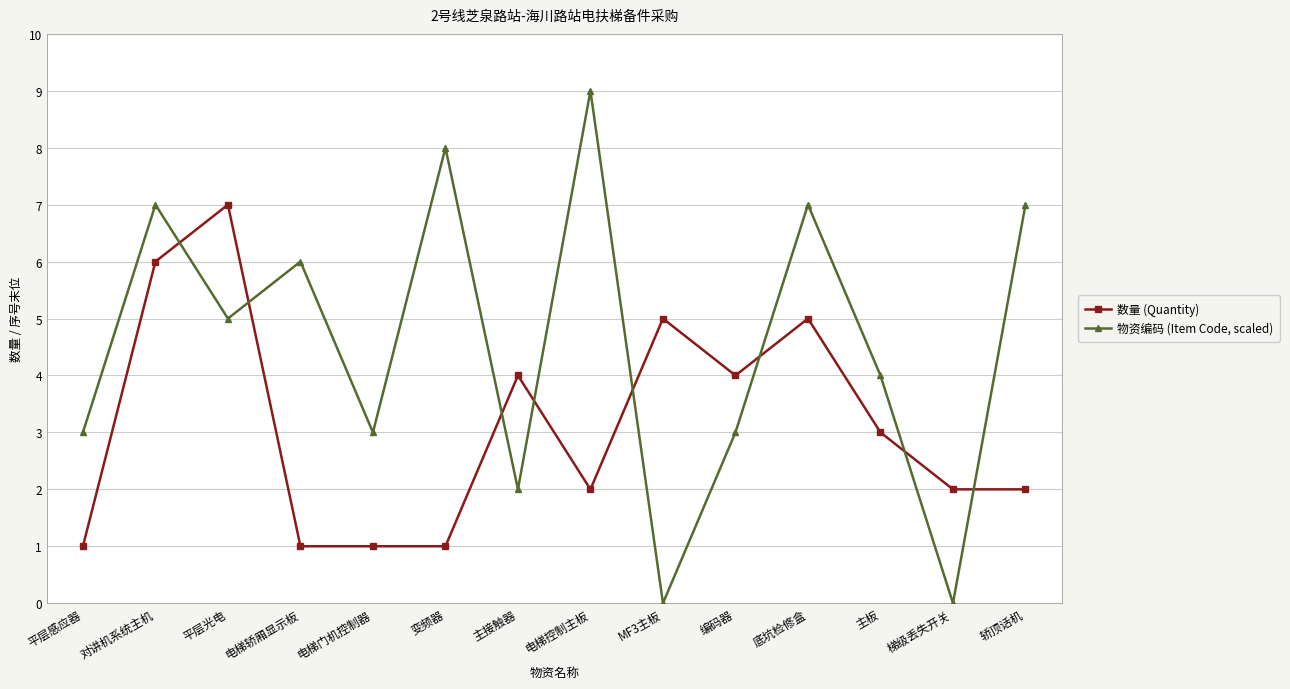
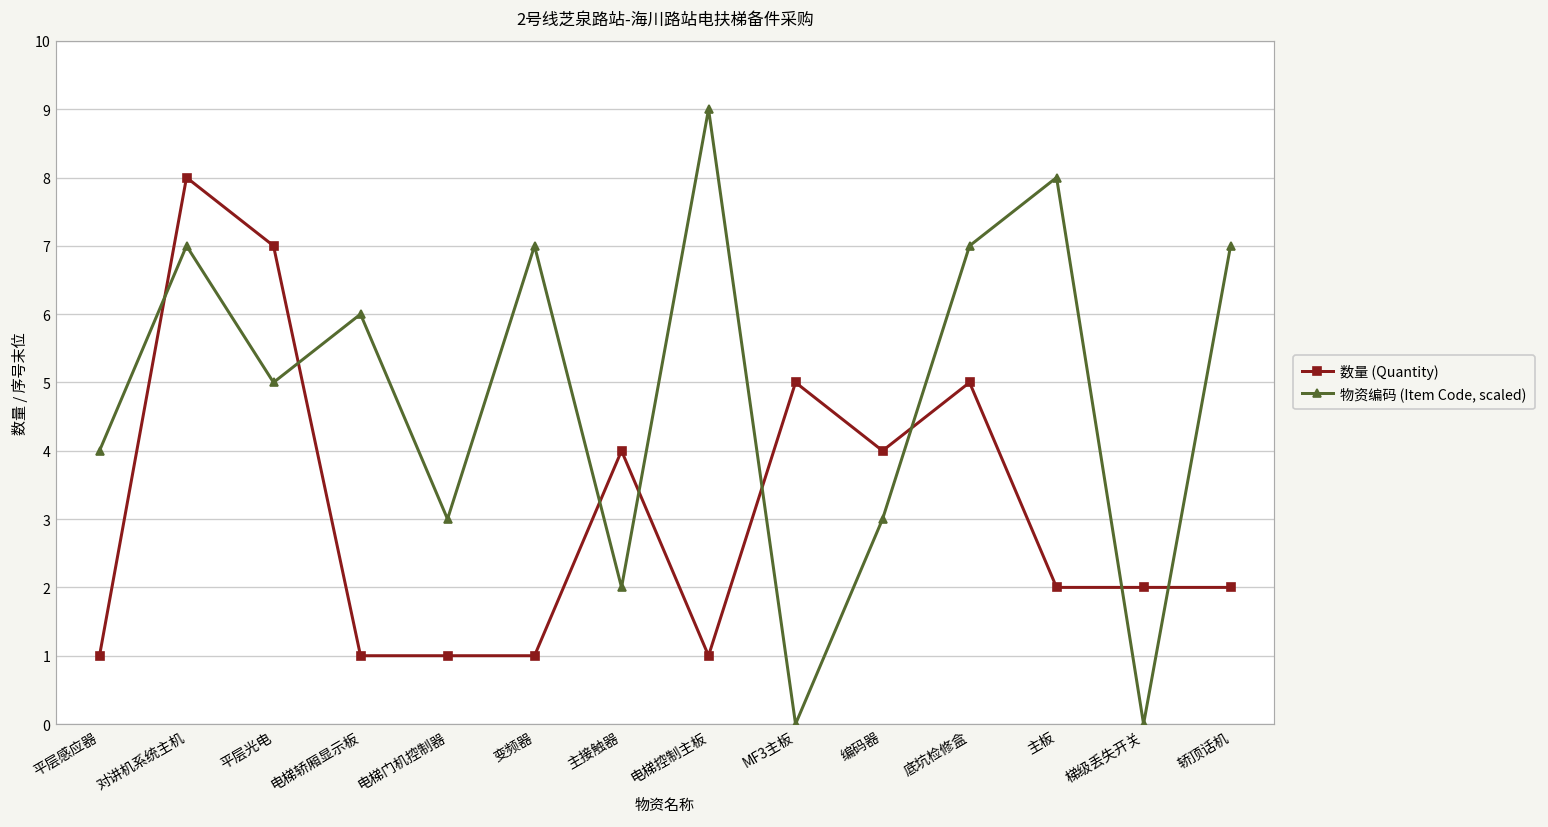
  {
    "数量 (Quantity)": {
      "平层感应器": 1,
-     "对讲机系统主机": 6,
+     "对讲机系统主机": 8,
      "平层光电": 7,
      "电梯轿厢显示板": 1,
      "电梯门机控制器": 1,
      "变频器": 1,
      "主接触器": 4,
-     "电梯控制主板": 2,
+     "电梯控制主板": 1,
      "MF3主板": 5,
      "编码器": 4,
      "底坑检修盒": 5,
-     "主板": 3,
+     "主板": 2,
      "梯级丢失开关": 2,
      "轿顶话机": 2
    },
    "物资编码 (Item Code, scaled)": {
-     "平层感应器": 3,
+     "平层感应器": 4,
      "对讲机系统主机": 7,
      "平层光电": 5,
      "电梯轿厢显示板": 6,
      "电梯门机控制器": 3,
-     "变频器": 8,
+     "变频器": 7,
      "主接触器": 2,
      "电梯控制主板": 9,
      "MF3主板": 0,
      "编码器": 3,
      "底坑检修盒": 7,
-     "主板": 4,
+     "主板": 8,
      "梯级丢失开关": 0,
      "轿顶话机": 7
    }
  }
